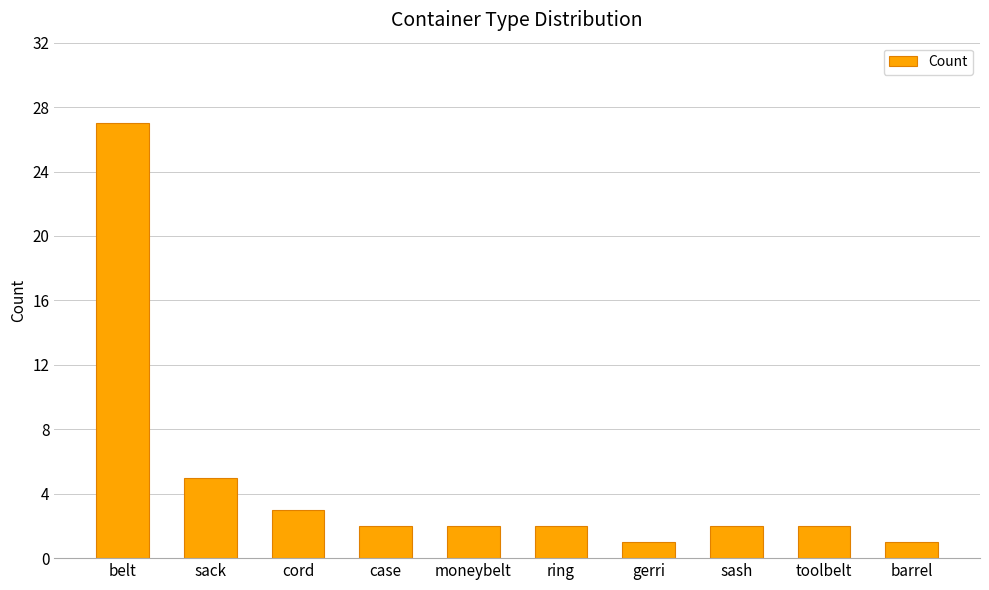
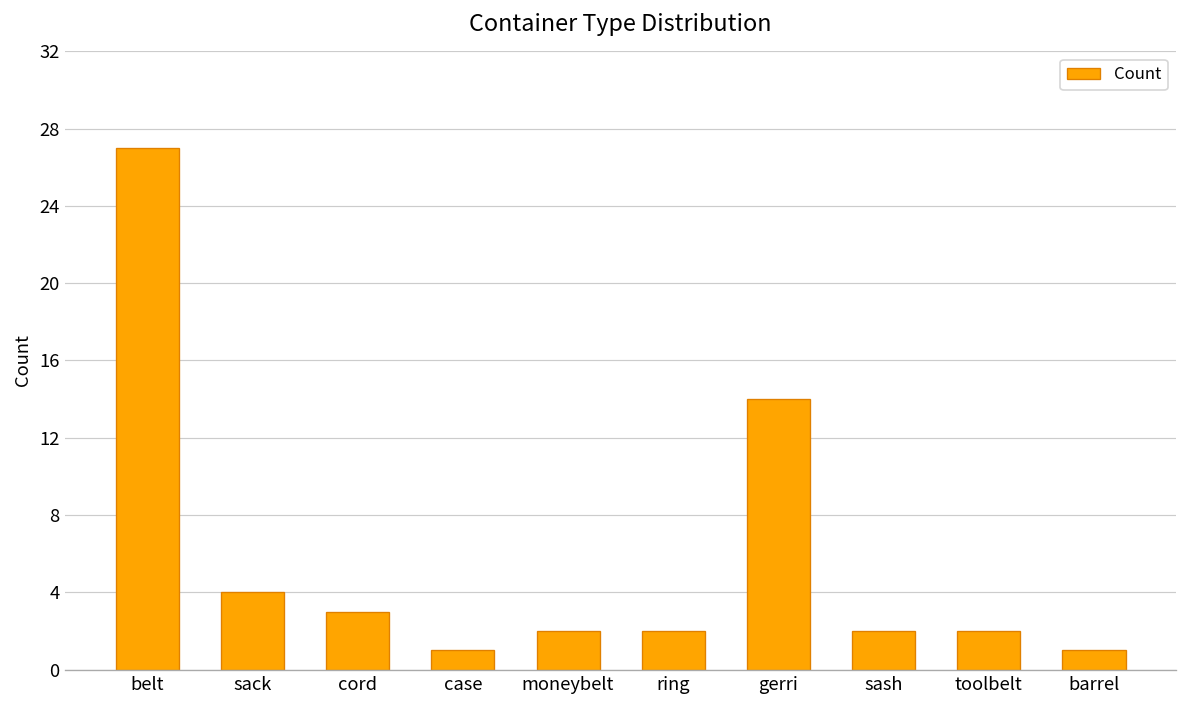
  {
    "belt": 27,
-   "sack": 5,
+   "sack": 4,
    "cord": 3,
-   "case": 2,
+   "case": 1,
    "moneybelt": 2,
    "ring": 2,
-   "gerri": 1,
+   "gerri": 14,
    "sash": 2,
    "toolbelt": 2,
    "barrel": 1
  }
